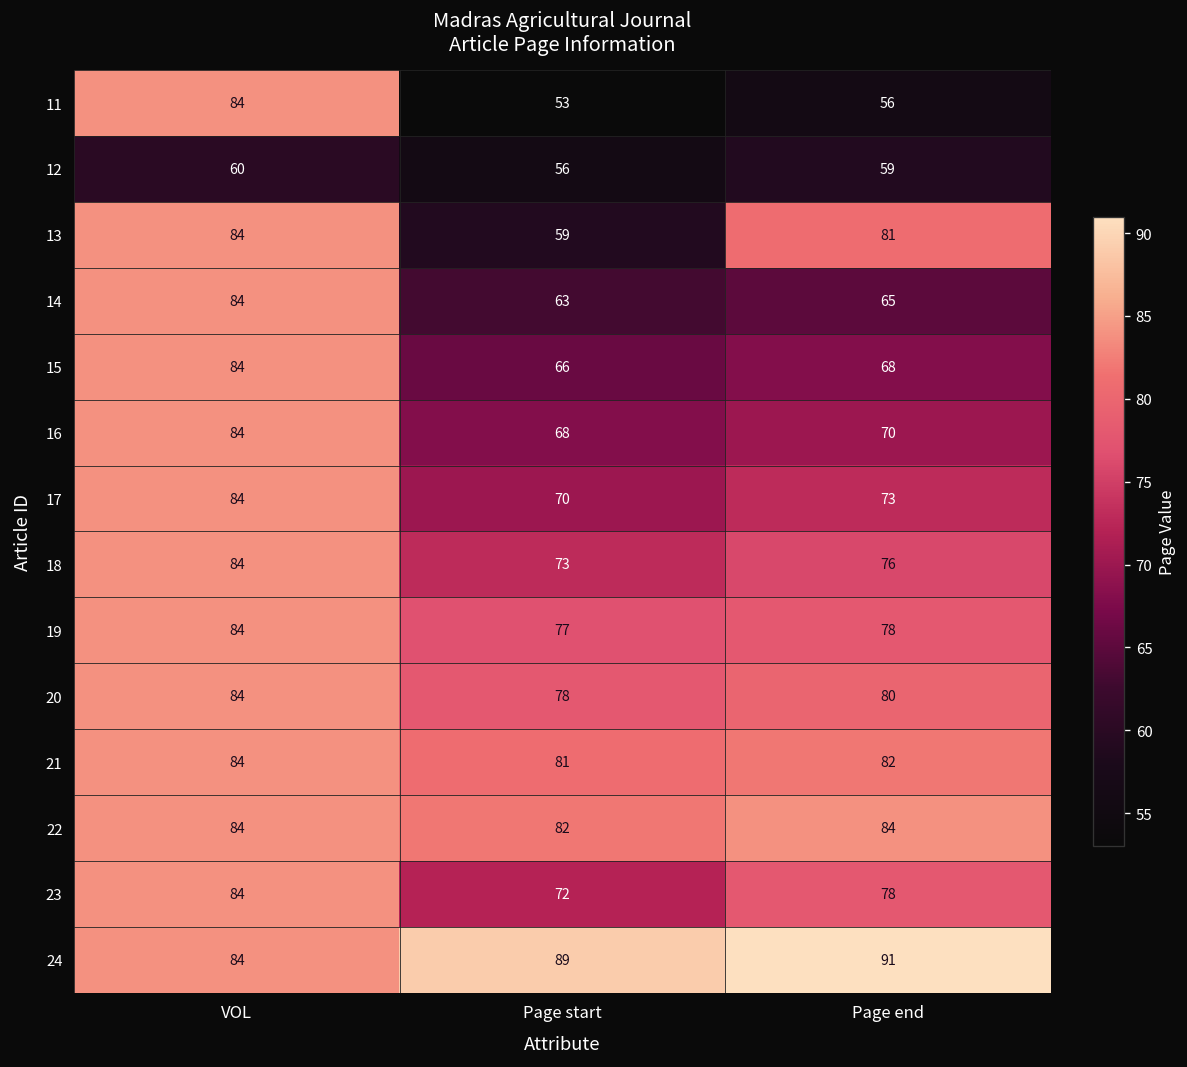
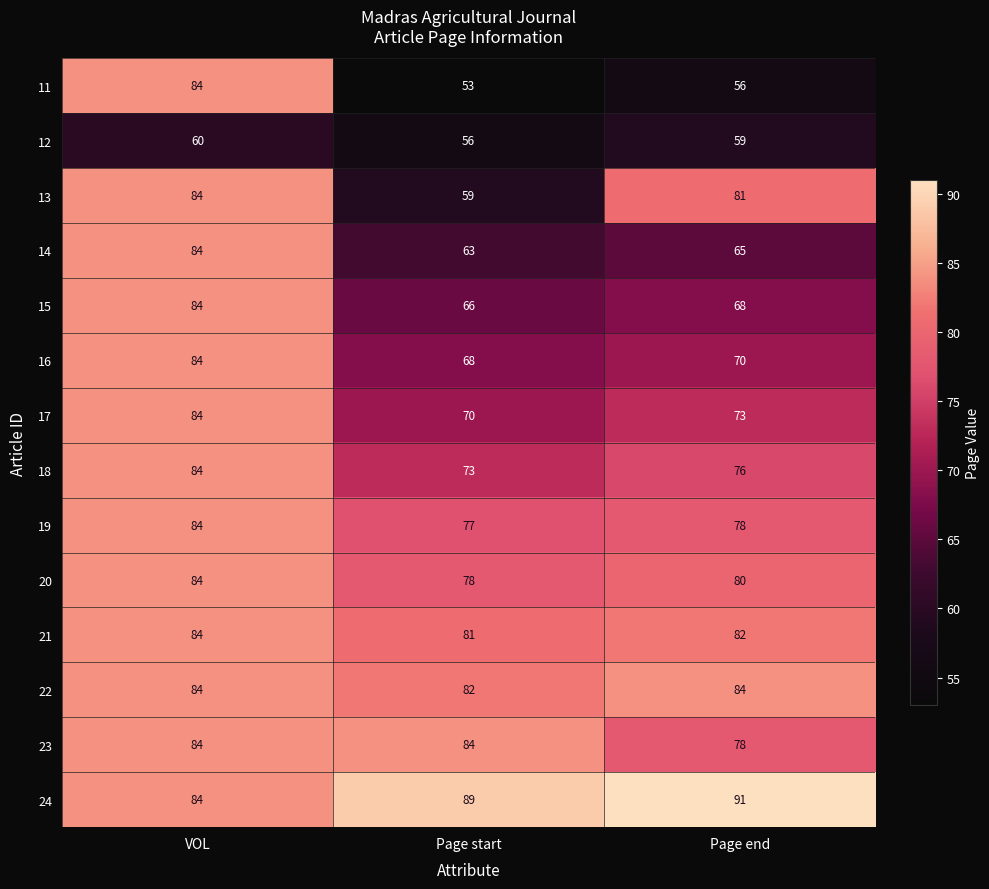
  {
    "11": {
      "VOL": 84,
      "Page start": 53,
      "Page end": 56
    },
    "12": {
      "VOL": 60,
      "Page start": 56,
      "Page end": 59
    },
    "13": {
      "VOL": 84,
      "Page start": 59,
      "Page end": 81
    },
    "14": {
      "VOL": 84,
      "Page start": 63,
      "Page end": 65
    },
    "15": {
      "VOL": 84,
      "Page start": 66,
      "Page end": 68
    },
    "16": {
      "VOL": 84,
      "Page start": 68,
      "Page end": 70
    },
    "17": {
      "VOL": 84,
      "Page start": 70,
      "Page end": 73
    },
    "18": {
      "VOL": 84,
      "Page start": 73,
      "Page end": 76
    },
    "19": {
      "VOL": 84,
      "Page start": 77,
      "Page end": 78
    },
    "20": {
      "VOL": 84,
      "Page start": 78,
      "Page end": 80
    },
    "21": {
      "VOL": 84,
      "Page start": 81,
      "Page end": 82
    },
    "22": {
      "VOL": 84,
      "Page start": 82,
      "Page end": 84
    },
    "23": {
      "VOL": 84,
-     "Page start": 72,
+     "Page start": 84,
      "Page end": 78
    },
    "24": {
      "VOL": 84,
      "Page start": 89,
      "Page end": 91
    }
  }
